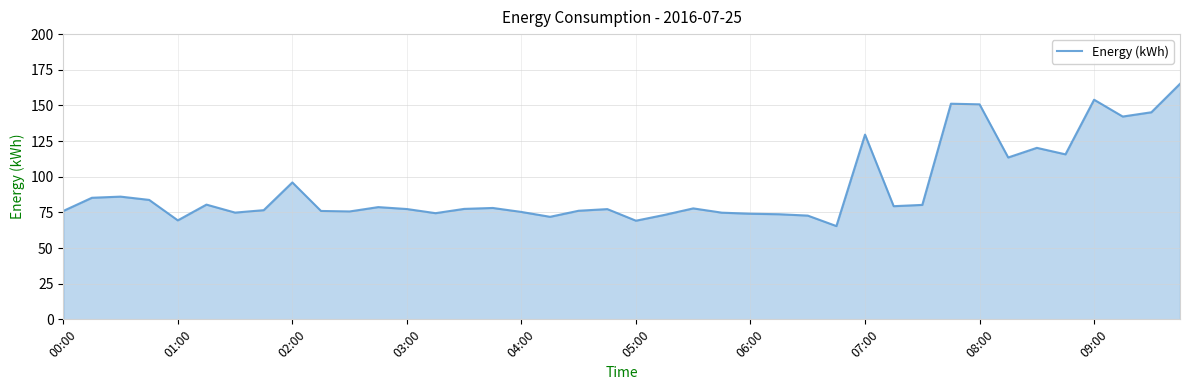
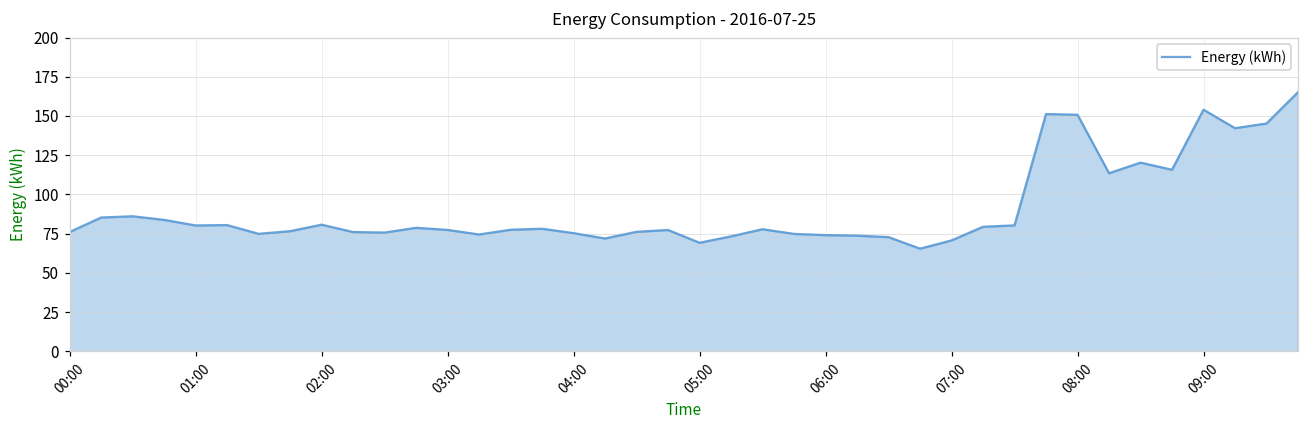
  {
    "00:00": 76,
-   "01:00": 69,
-   "02:00": 96,
+   "01:00": 80,
+   "02:00": 81,
    "03:00": 77,
    "04:00": 75,
    "05:00": 69,
    "06:00": 74,
-   "07:00": 130,
+   "07:00": 71,
    "08:00": 151,
    "09:00": 154
  }
